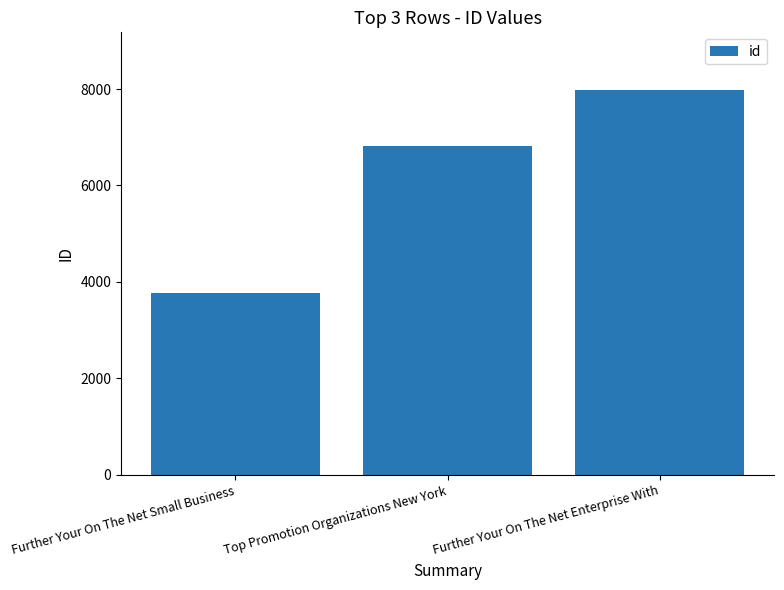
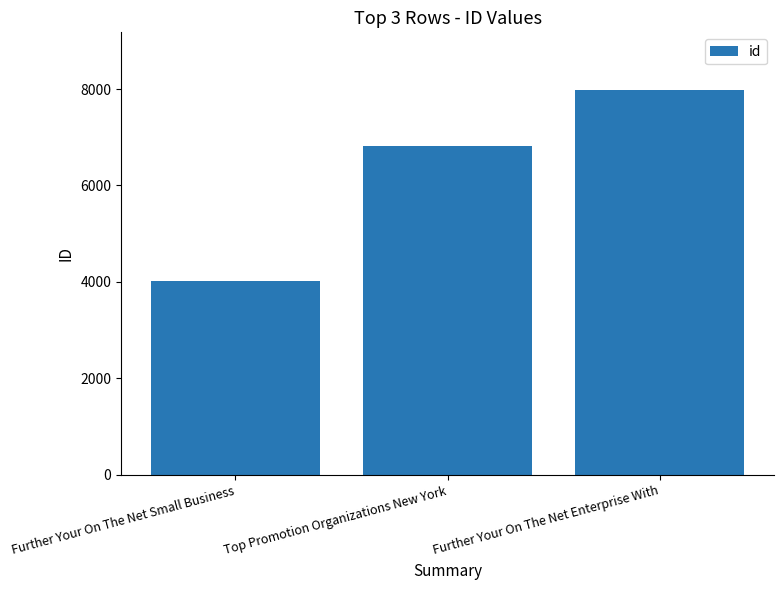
  {
-   "Further Your On The Net Small Business": 3800,
+   "Further Your On The Net Small Business": 4000,
    "Top Promotion Organizations New York": 6800,
    "Further Your On The Net Enterprise With": 8000
  }
